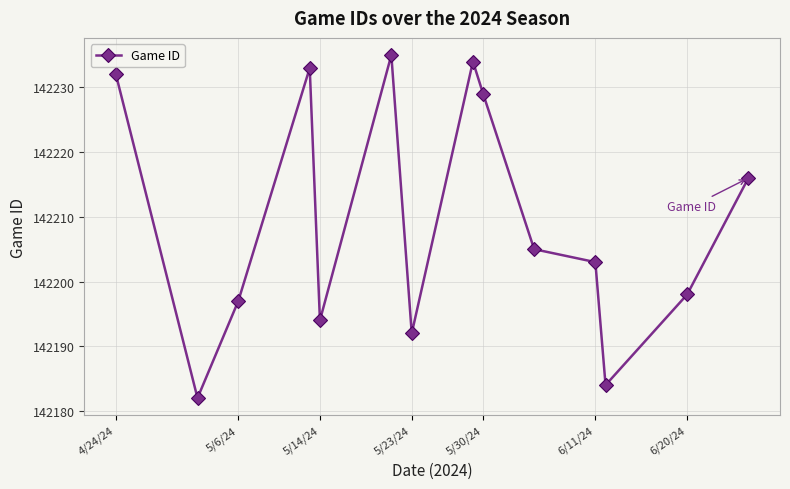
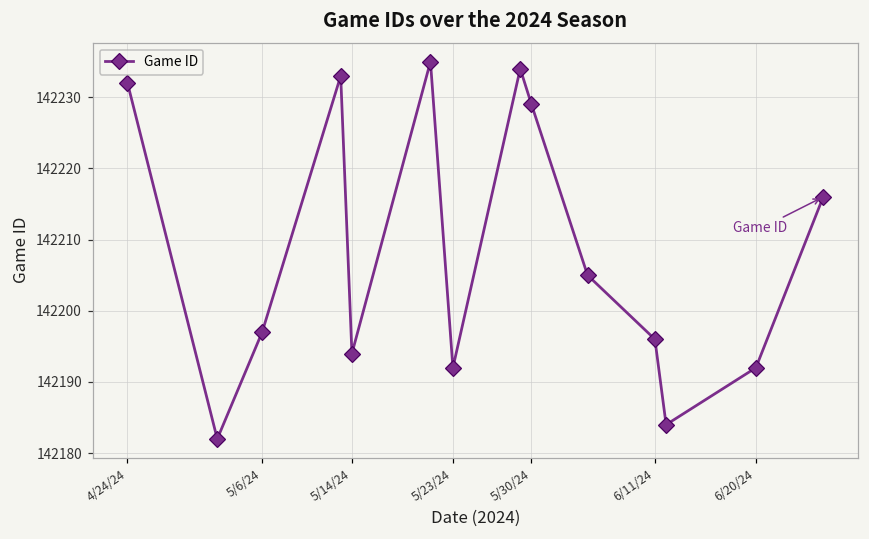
  {
    "4/24/24": 142232,
    "5/6/24": 142197,
    "5/14/24": 142194,
    "5/23/24": 142192,
    "5/30/24": 142229,
-   "6/11/24": 142203,
-   "6/20/24": 142198
+   "6/11/24": 142196,
+   "6/20/24": 142192
  }
